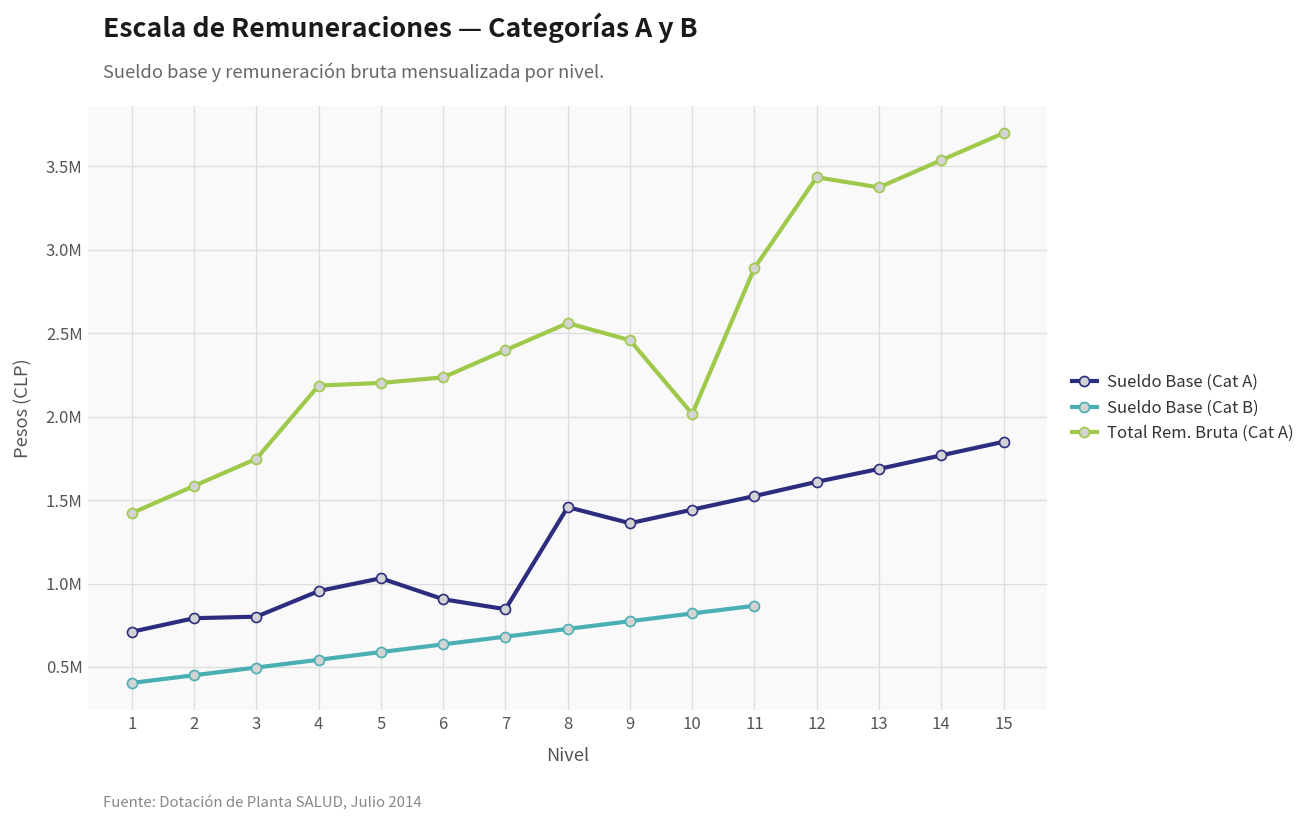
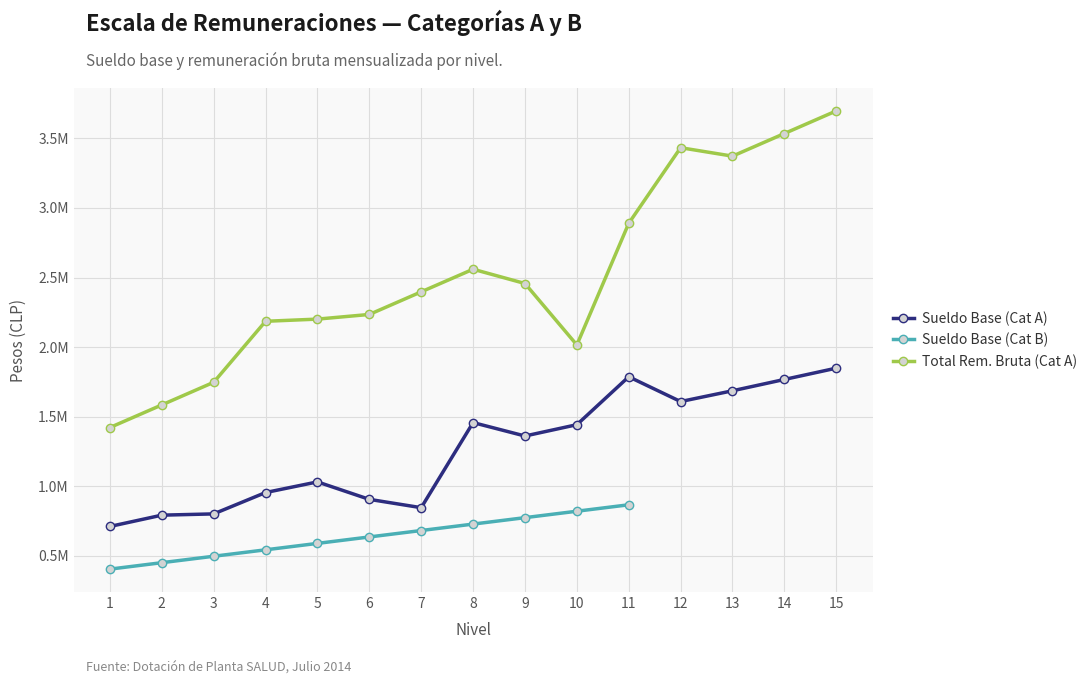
  {
    "Sueldo Base (Cat A)": {
      "1": 710000,
      "2": 790000,
      "3": 800000,
      "4": 950000,
      "5": 1030000,
      "6": 910000,
      "7": 850000,
      "8": 1460000,
      "9": 1360000,
      "10": 1440000,
-     "11": 1520000,
+     "11": 1790000,
      "12": 1610000,
      "13": 1690000,
      "14": 1770000,
      "15": 1850000
    },
    "Sueldo Base (Cat B)": {
      "1": 400000,
      "2": 450000,
      "3": 500000,
      "4": 540000,
      "5": 590000,
      "6": 640000,
      "7": 680000,
      "8": 730000,
      "9": 770000,
      "10": 820000,
      "11": 870000
    },
    "Total Rem. Bruta (Cat A)": {
      "1": 1420000,
      "2": 1580000,
      "3": 1750000,
      "4": 2190000,
      "5": 2200000,
      "6": 2230000,
      "7": 2400000,
      "8": 2560000,
      "9": 2460000,
      "10": 2020000,
      "11": 2890000,
      "12": 3430000,
      "13": 3370000,
      "14": 3530000,
      "15": 3700000
    }
  }
